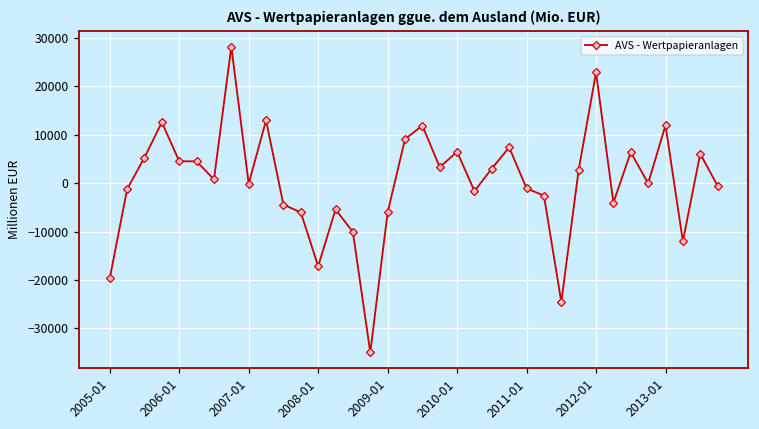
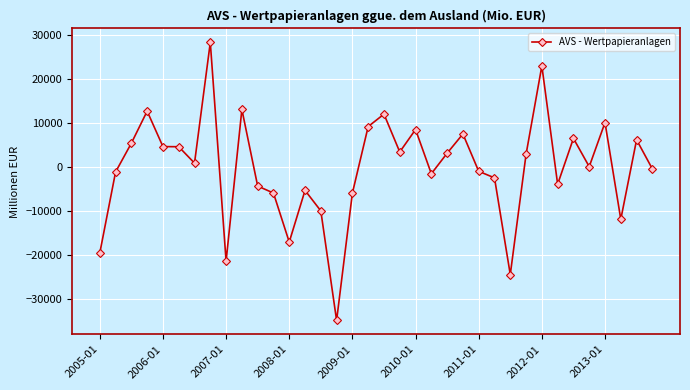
  {
    "2005-01": -20000,
    "2006-01": 5000,
-   "2007-01": 0,
+   "2007-01": -21000,
    "2008-01": -17000,
    "2009-01": -6000,
-   "2010-01": 6000,
+   "2010-01": 8000,
    "2011-01": -1000,
    "2012-01": 23000,
-   "2013-01": 12000
+   "2013-01": 10000
  }
